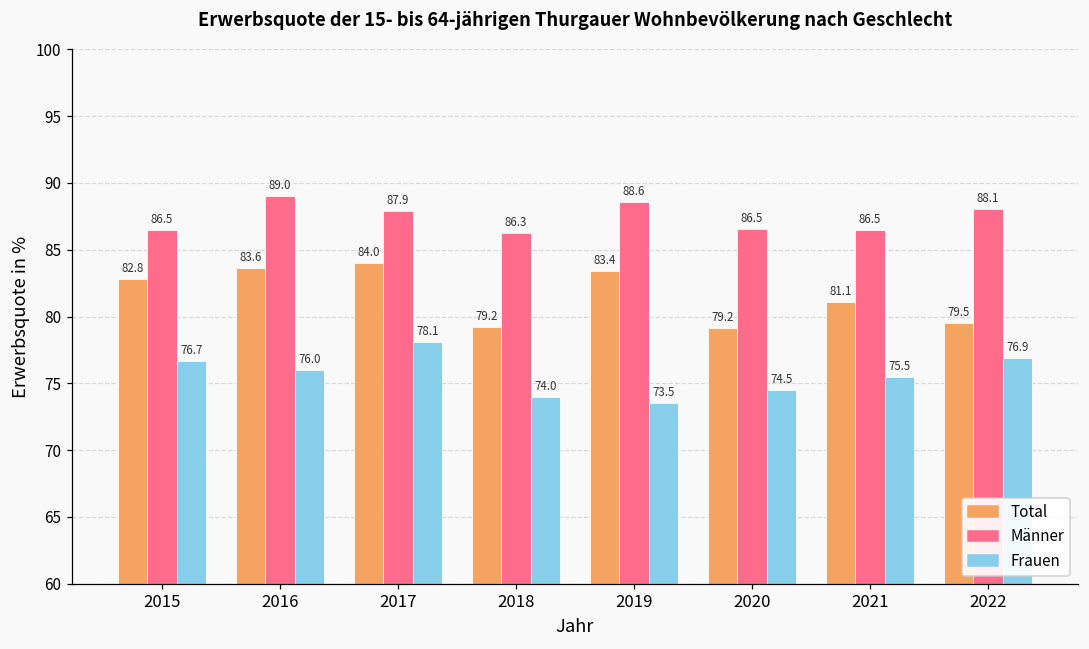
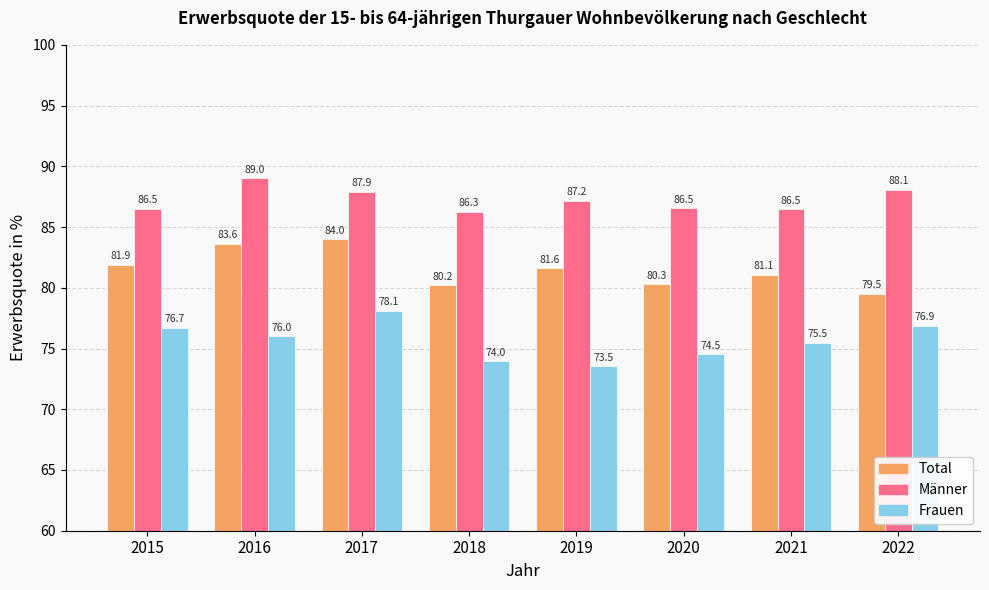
  {
    "Total": {
-     "2015": 82.8,
+     "2015": 81.9,
      "2016": 83.6,
      "2017": 84.0,
-     "2018": 79.2,
-     "2019": 83.4,
-     "2020": 79.2,
+     "2018": 80.2,
+     "2019": 81.6,
+     "2020": 80.3,
      "2021": 81.1,
      "2022": 79.5
    },
    "Männer": {
      "2015": 86.5,
      "2016": 89.0,
      "2017": 87.9,
      "2018": 86.3,
-     "2019": 88.6,
+     "2019": 87.2,
      "2020": 86.5,
      "2021": 86.5,
      "2022": 88.1
    },
    "Frauen": {
      "2015": 76.7,
      "2016": 76.0,
      "2017": 78.1,
      "2018": 74.0,
      "2019": 73.5,
      "2020": 74.5,
      "2021": 75.5,
      "2022": 76.9
    }
  }
